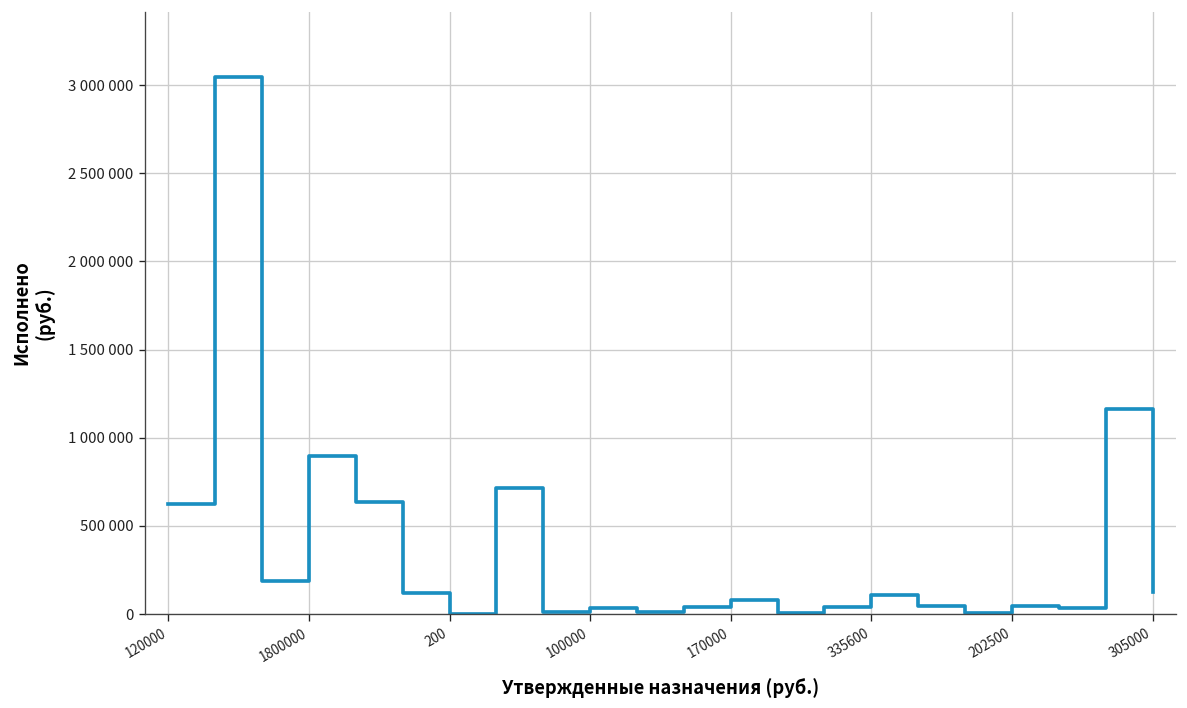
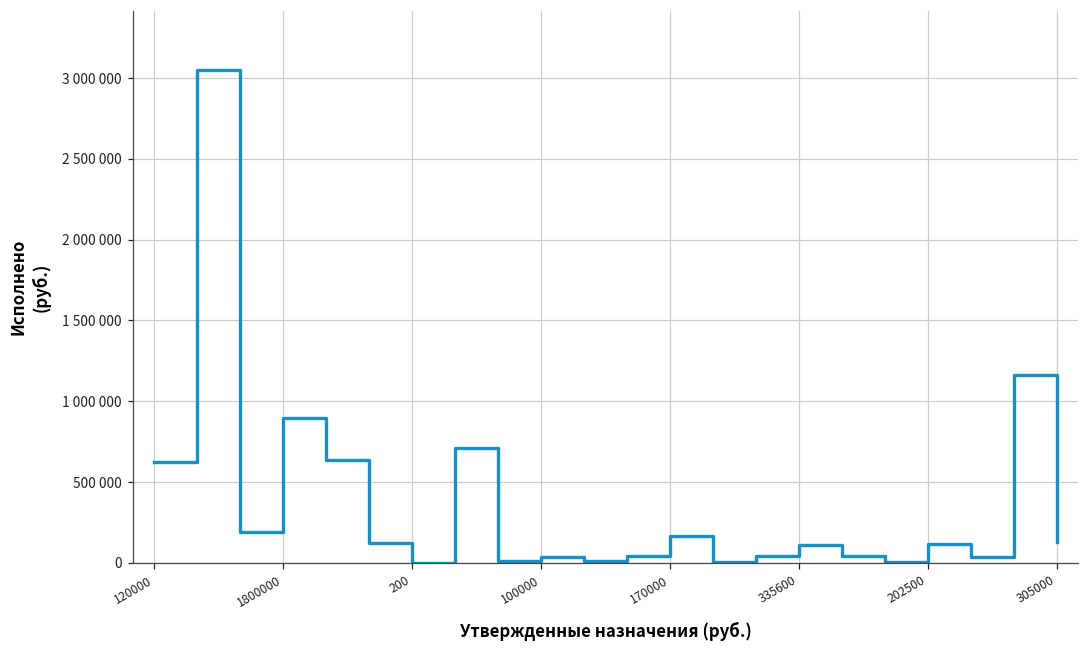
  {
    "120000": 620000,
    "1800000": 900000,
    "200": 0,
    "100000": 30000,
-   "170000": 80000,
+   "170000": 170000,
    "335600": 110000,
-   "202500": 50000,
+   "202500": 110000,
    "305000": 130000
  }
